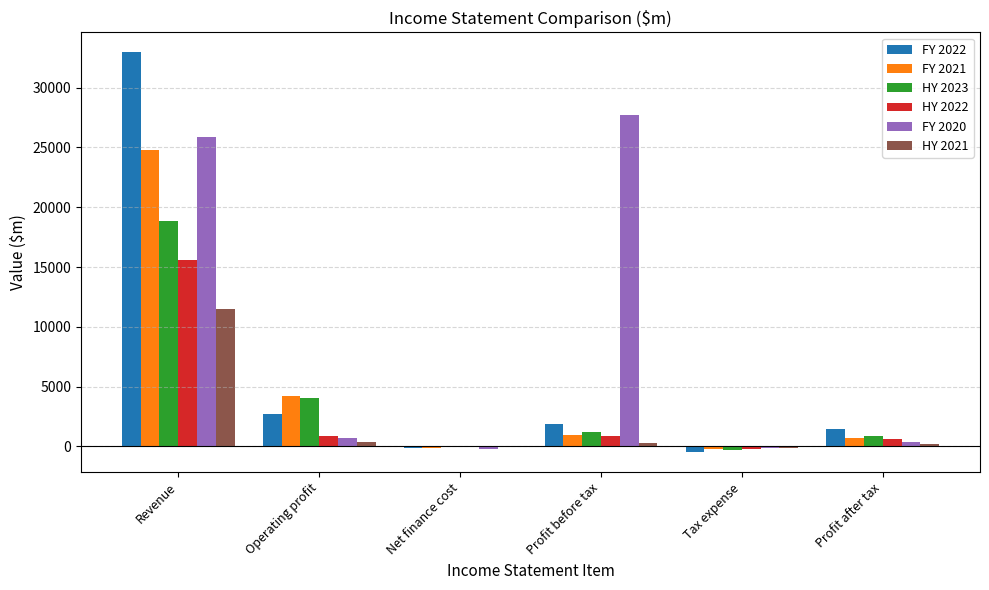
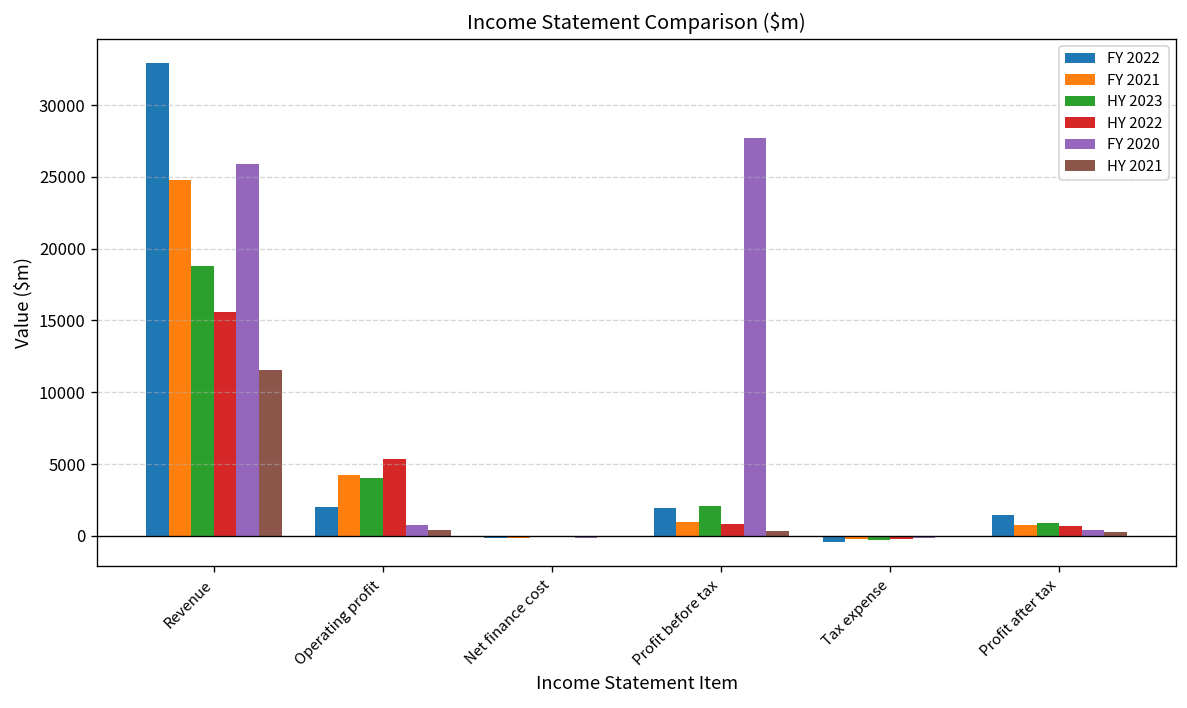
  {
    "FY 2022": {
      "Revenue": 32900,
-     "Operating profit": 2700,
+     "Operating profit": 2000,
      "Profit before tax": 1900,
      "Tax expense": -500,
      "Profit after tax": 1400
    },
    "FY 2021": {
      "Revenue": 24800,
      "Operating profit": 4200,
      "Profit before tax": 1000,
      "Tax expense": -200,
      "Profit after tax": 700
    },
    "HY 2023": {
      "Revenue": 18800,
      "Operating profit": 4000,
-     "Profit before tax": 1200,
+     "Profit before tax": 2100,
      "Tax expense": -300,
      "Profit after tax": 900
    },
    "HY 2022": {
      "Revenue": 15600,
-     "Operating profit": 900,
+     "Operating profit": 5400,
      "Profit before tax": 900,
      "Profit after tax": 600
    },
    "FY 2020": {
      "Revenue": 25900,
      "Operating profit": 700,
      "Profit before tax": 27700,
      "Profit after tax": 400
    },
    "HY 2021": {
      "Revenue": 11500,
      "Operating profit": 400,
      "Profit before tax": 300,
      "Profit after tax": 200
    }
  }
